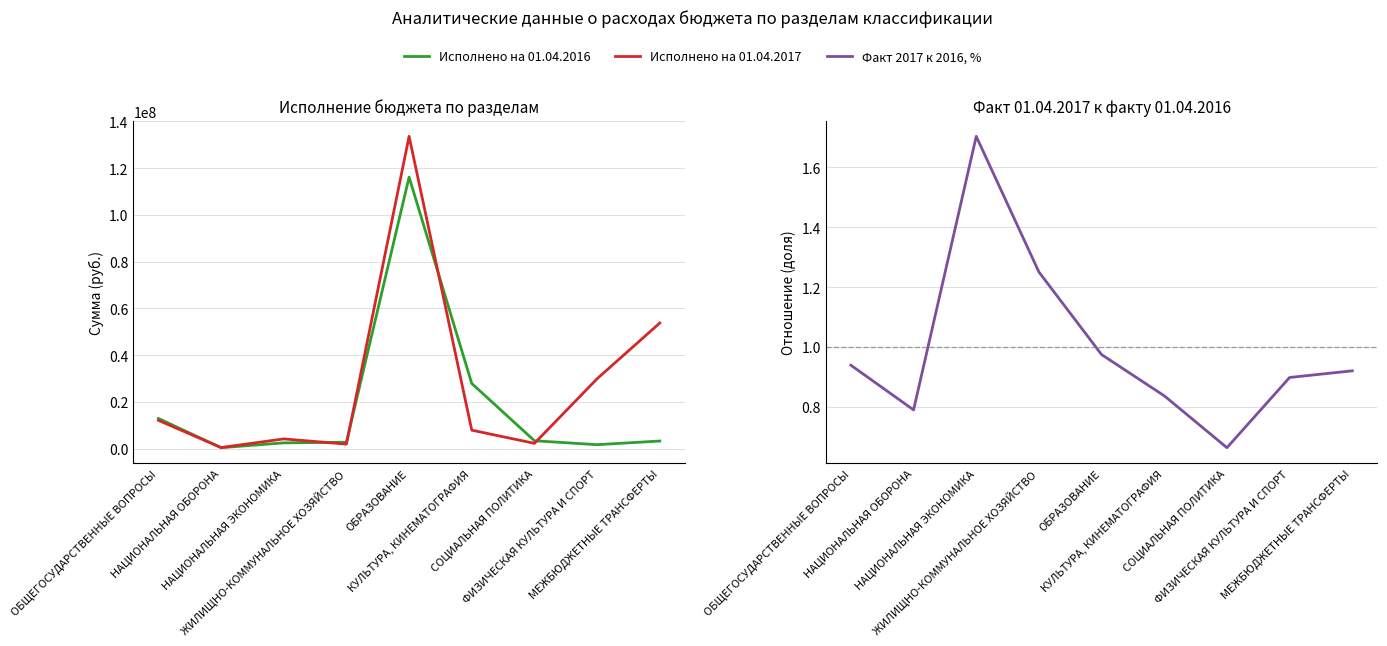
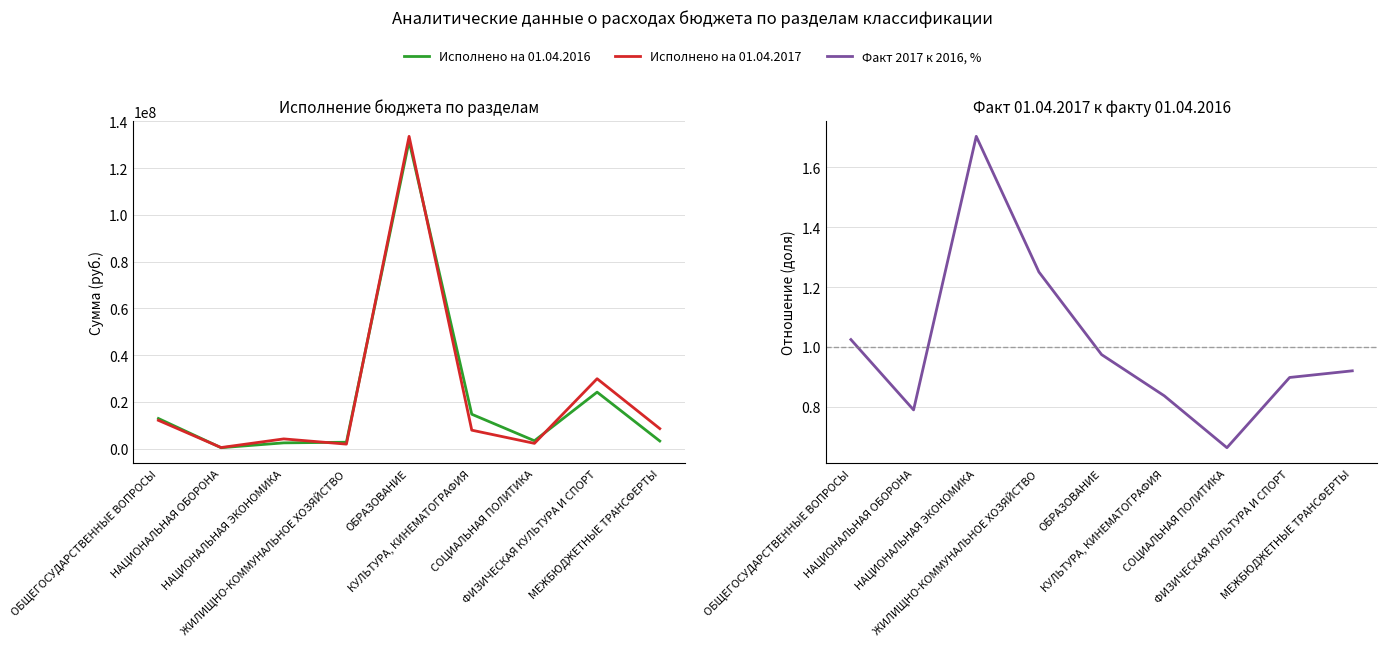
  {
    "Исполнение бюджета по разделам": {
      "Исполнено на 01.04.2016": {
        "НАЦИОНАЛЬНАЯ ЭКОНОМИКА": 2000000,
-       "ОБРАЗОВАНИЕ": 116000000,
-       "КУЛЬТУРА, КИНЕМАТОГРАФИЯ": 28000000,
+       "ОБРАЗОВАНИЕ": 132000000,
+       "КУЛЬТУРА, КИНЕМАТОГРАФИЯ": 15000000,
        "СОЦИАЛЬНАЯ ПОЛИТИКА": 3000000,
-       "ФИЗИЧЕСКАЯ КУЛЬТУРА И СПОРТ": 2000000,
+       "ФИЗИЧЕСКАЯ КУЛЬТУРА И СПОРТ": 24000000,
        "МЕЖБЮДЖЕТНЫЕ ТРАНСФЕРТЫ": 3000000
      },
      "Исполнено на 01.04.2017": {
        "НАЦИОНАЛЬНАЯ ЭКОНОМИКА": 4000000,
        "ОБРАЗОВАНИЕ": 134000000,
        "КУЛЬТУРА, КИНЕМАТОГРАФИЯ": 8000000,
        "СОЦИАЛЬНАЯ ПОЛИТИКА": 2000000,
        "ФИЗИЧЕСКАЯ КУЛЬТУРА И СПОРТ": 30000000,
-       "МЕЖБЮДЖЕТНЫЕ ТРАНСФЕРТЫ": 54000000
+       "МЕЖБЮДЖЕТНЫЕ ТРАНСФЕРТЫ": 9000000
      }
    },
    "Факт 01.04.2017 к факту 01.04.2016": {
-     "ОБЩЕГОСУДАРСТВЕННЫЕ ВОПРОСЫ": 0.94,
+     "ОБЩЕГОСУДАРСТВЕННЫЕ ВОПРОСЫ": 1.02,
      "НАЦИОНАЛЬНАЯ ОБОРОНА": 0.79,
      "НАЦИОНАЛЬНАЯ ЭКОНОМИКА": 1.70,
      "ЖИЛИЩНО-КОММУНАЛЬНОЕ ХОЗЯЙСТВО": 1.25,
      "ОБРАЗОВАНИЕ": 0.97,
      "КУЛЬТУРА, КИНЕМАТОГРАФИЯ": 0.84,
      "СОЦИАЛЬНАЯ ПОЛИТИКА": 0.66,
      "ФИЗИЧЕСКАЯ КУЛЬТУРА И СПОРТ": 0.90,
      "МЕЖБЮДЖЕТНЫЕ ТРАНСФЕРТЫ": 0.92
    }
  }
